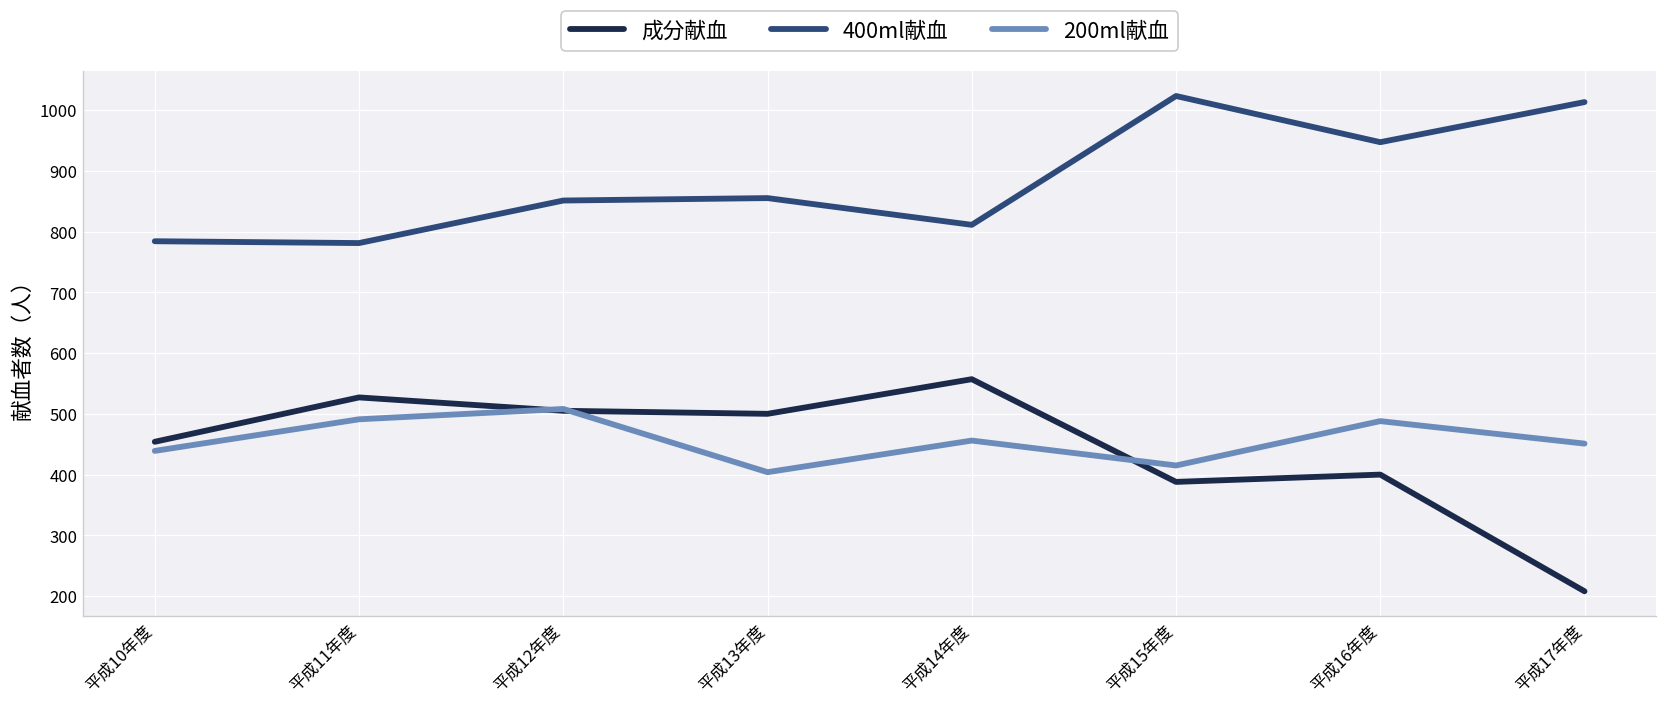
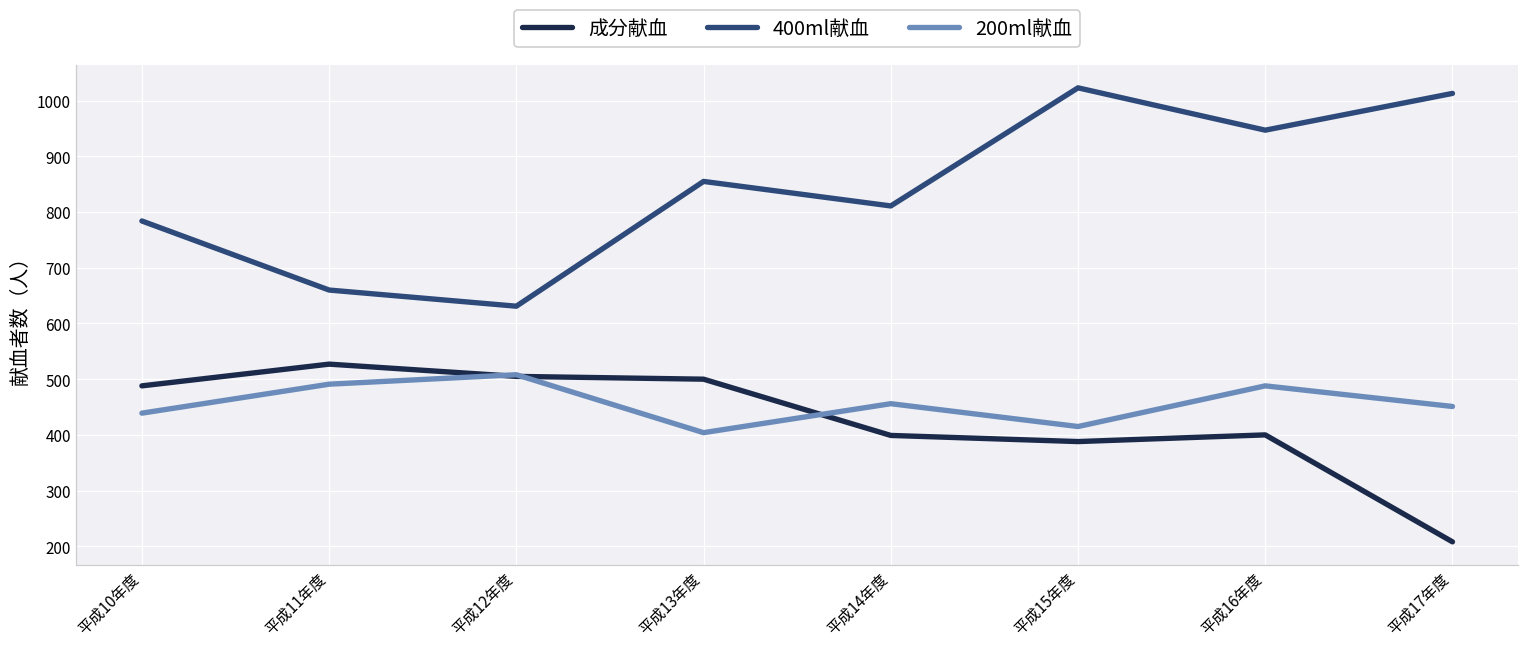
  {
    "成分献血": {
-     "平成10年度": 450,
+     "平成10年度": 490,
      "平成11年度": 530,
      "平成13年度": 500,
-     "平成14年度": 560,
+     "平成14年度": 400,
      "平成15年度": 390,
      "平成16年度": 400,
      "平成17年度": 210
    },
    "400ml献血": {
      "平成10年度": 780,
-     "平成11年度": 780,
-     "平成12年度": 850,
+     "平成11年度": 660,
+     "平成12年度": 630,
      "平成13年度": 860,
      "平成14年度": 810,
      "平成15年度": 1020,
      "平成16年度": 950,
      "平成17年度": 1010
    },
    "200ml献血": {
      "平成10年度": 440,
      "平成11年度": 490,
      "平成13年度": 400,
      "平成14年度": 460,
      "平成15年度": 420,
      "平成16年度": 490,
      "平成17年度": 450
    }
  }
